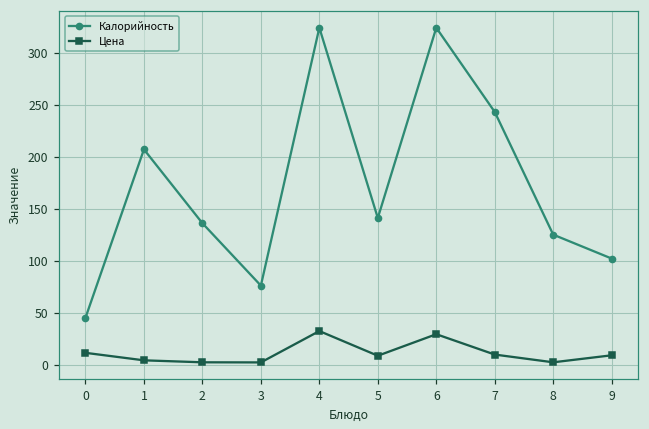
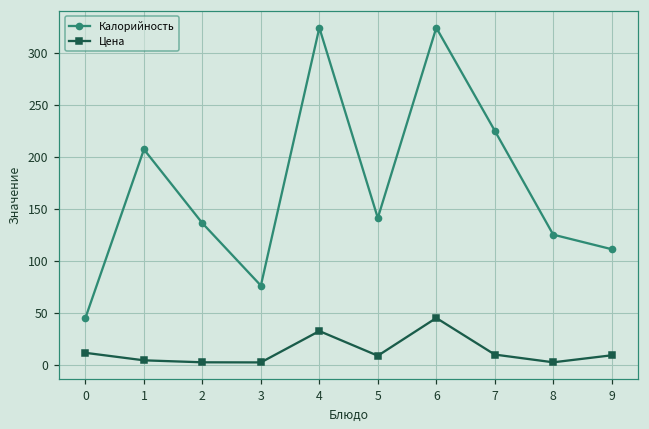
  {
    "Калорийность": {
      "0": 50,
      "1": 210,
      "2": 140,
      "3": 80,
      "4": 320,
      "5": 140,
      "6": 320,
-     "7": 240,
+     "7": 230,
      "8": 130,
-     "9": 100
+     "9": 110
    },
    "Цена": {
      "0": 10,
      "1": 0,
      "2": 0,
      "3": 0,
      "4": 30,
      "5": 10,
-     "6": 30,
+     "6": 40,
      "7": 10,
      "8": 0,
      "9": 10
    }
  }
